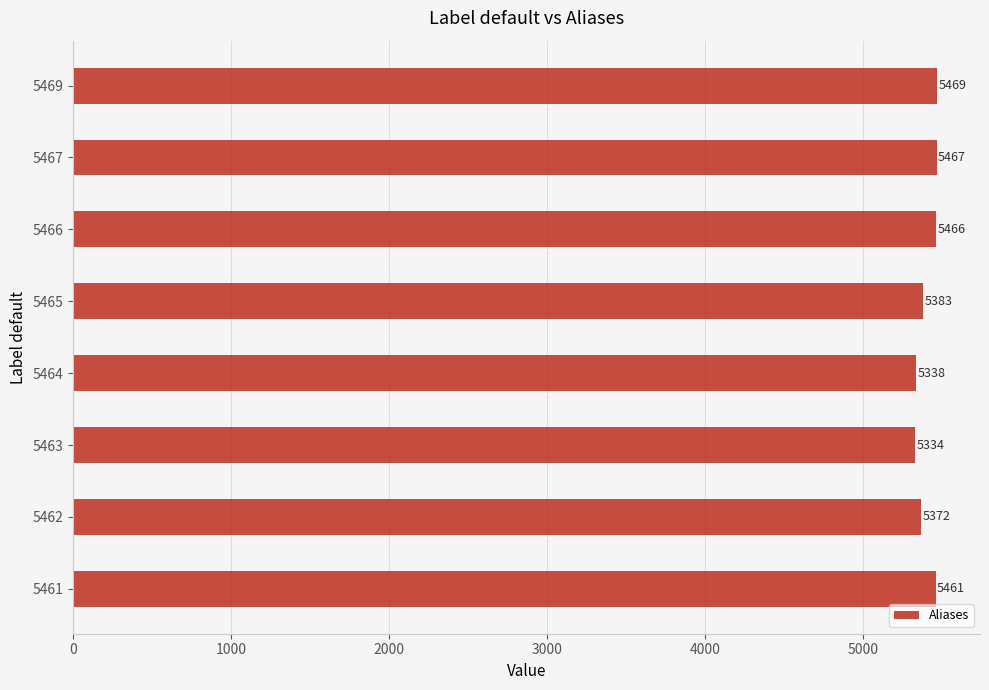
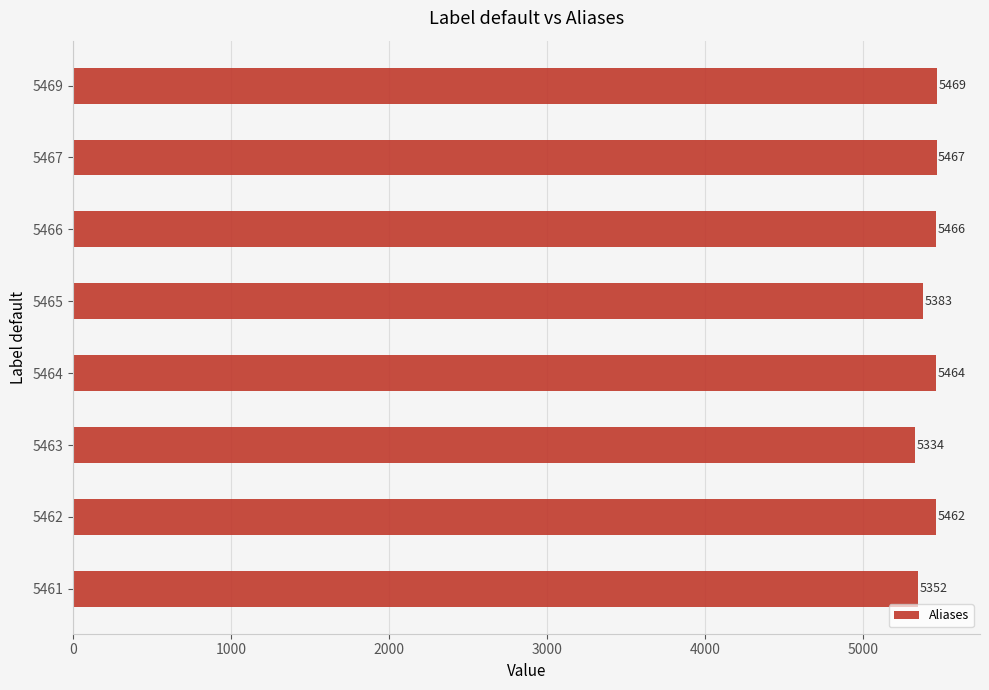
  {
    "5469": 5469,
    "5467": 5467,
    "5466": 5466,
    "5465": 5383,
-   "5464": 5338,
+   "5464": 5464,
    "5463": 5334,
-   "5462": 5372,
-   "5461": 5461
+   "5462": 5462,
+   "5461": 5352
  }
